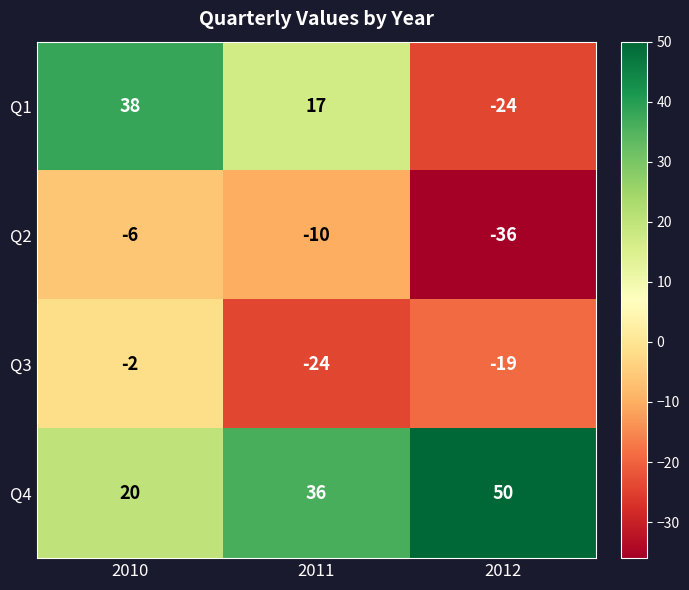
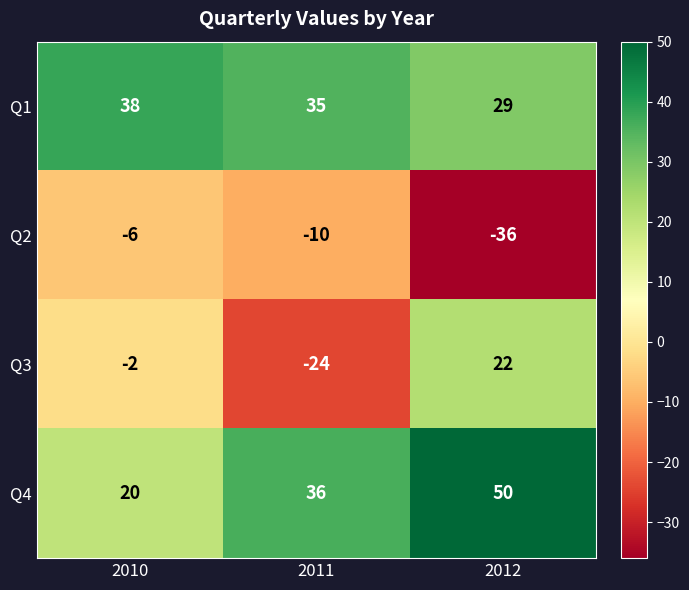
  {
    "Q1": {
      "2010": 38,
-     "2011": 17,
-     "2012": -24
+     "2011": 35,
+     "2012": 29
    },
    "Q2": {
      "2010": -6,
      "2011": -10,
      "2012": -36
    },
    "Q3": {
      "2010": -2,
      "2011": -24,
-     "2012": -19
+     "2012": 22
    },
    "Q4": {
      "2010": 20,
      "2011": 36,
      "2012": 50
    }
  }
